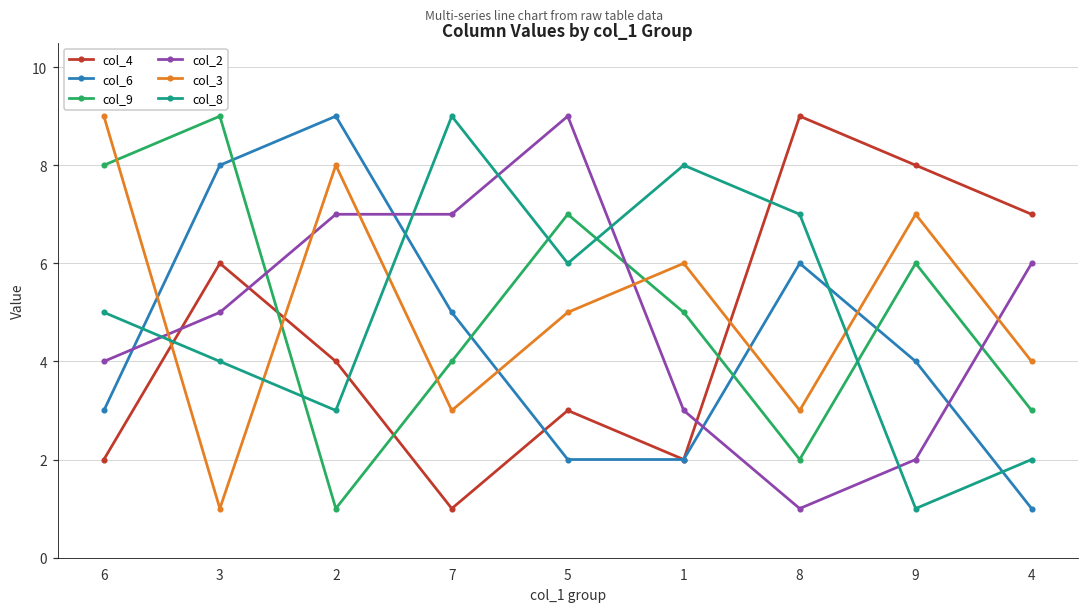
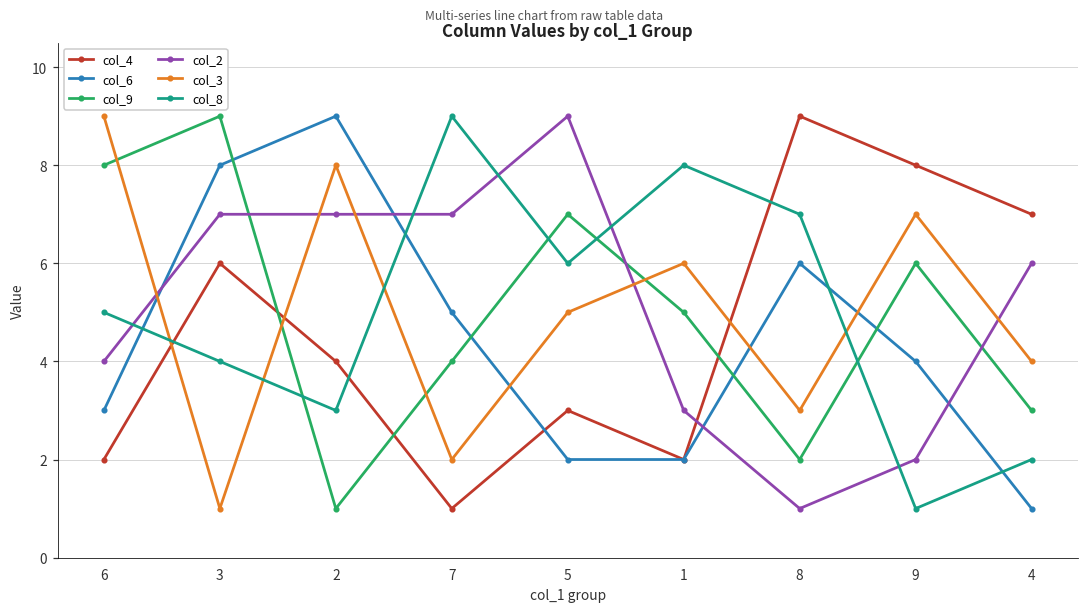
  {
    "col_4": {
      "6": 2,
      "3": 6,
      "2": 4,
      "7": 1,
      "5": 3,
      "8": 9,
      "9": 8,
      "4": 7
    },
    "col_6": {
      "6": 3,
      "3": 8,
      "2": 9,
      "7": 5,
      "5": 2,
      "8": 6,
      "9": 4,
      "4": 1
    },
    "col_2": {
      "6": 4,
-     "3": 5,
+     "3": 7,
      "2": 7,
      "7": 7,
      "5": 9,
      "1": 3,
      "8": 1,
      "9": 2,
      "4": 6
    },
    "col_3": {
      "6": 9,
      "3": 1,
      "2": 8,
-     "7": 3,
+     "7": 2,
      "5": 5,
      "1": 6,
      "8": 3,
      "9": 7,
      "4": 4
    }
  }
